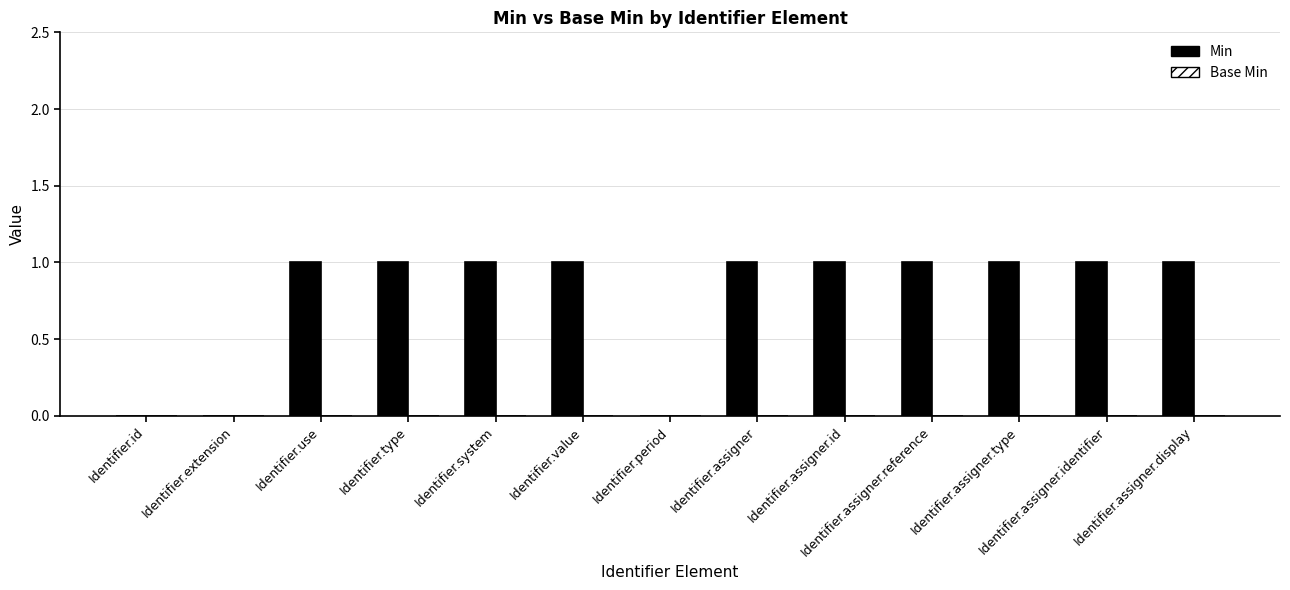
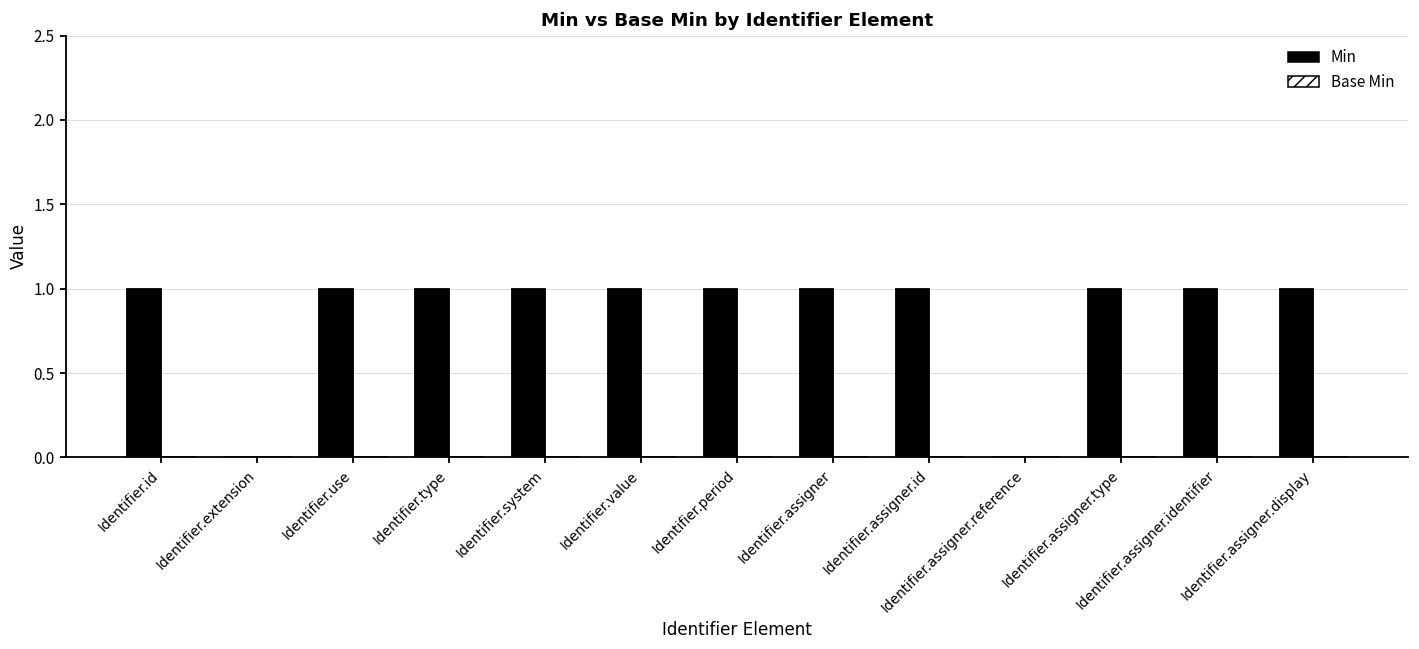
  {
    "Min": {
-     "Identifier.id": 0,
+     "Identifier.id": 1,
      "Identifier.extension": 0,
      "Identifier.use": 1,
      "Identifier.type": 1,
      "Identifier.system": 1,
      "Identifier.value": 1,
-     "Identifier.period": 0,
+     "Identifier.period": 1,
      "Identifier.assigner": 1,
      "Identifier.assigner.id": 1,
-     "Identifier.assigner.reference": 1,
+     "Identifier.assigner.reference": 0,
      "Identifier.assigner.type": 1,
      "Identifier.assigner.identifier": 1,
      "Identifier.assigner.display": 1
    },
    "Base Min": {
      "Identifier.id": 0,
      "Identifier.extension": 0,
      "Identifier.use": 0,
      "Identifier.type": 0,
      "Identifier.system": 0,
      "Identifier.value": 0,
      "Identifier.period": 0,
      "Identifier.assigner": 0,
      "Identifier.assigner.id": 0,
      "Identifier.assigner.reference": 0,
      "Identifier.assigner.type": 0,
      "Identifier.assigner.identifier": 0,
      "Identifier.assigner.display": 0
    }
  }
